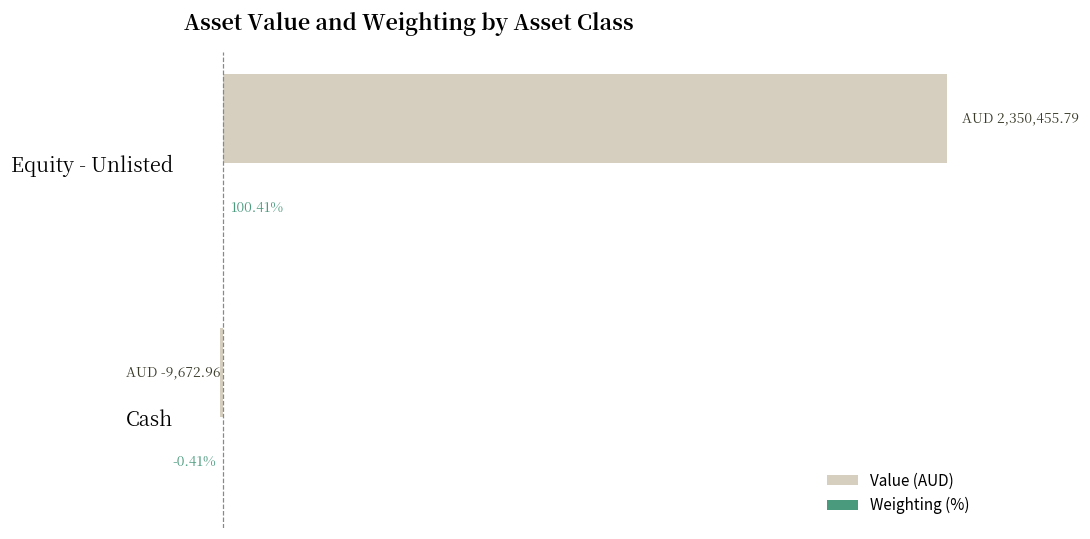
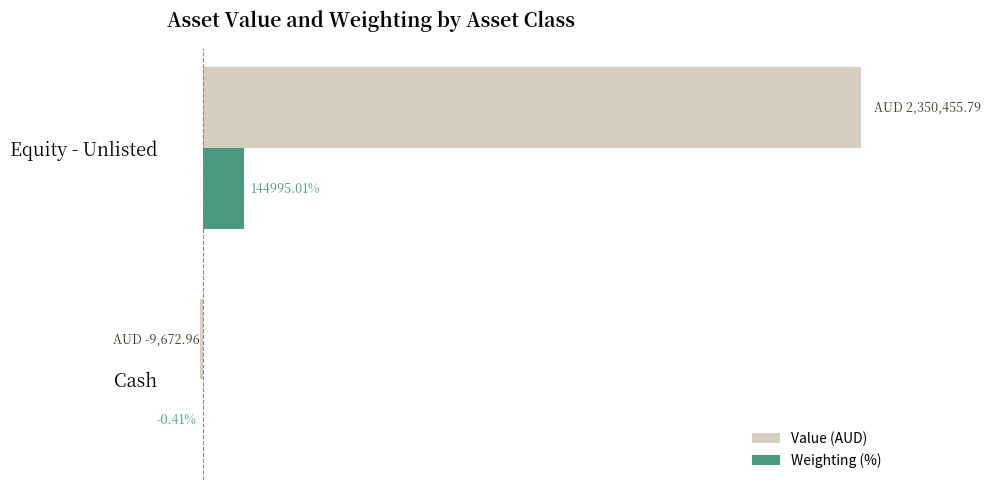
  {
    "Value (AUD)": {
      "Equity - Unlisted": "2,350,455.79",
      "Cash": "-9,672.96"
    },
    "Weighting (%)": {
-     "Equity - Unlisted": "100.41%",
+     "Equity - Unlisted": "144995.01%",
      "Cash": "-0.41%"
    }
  }
